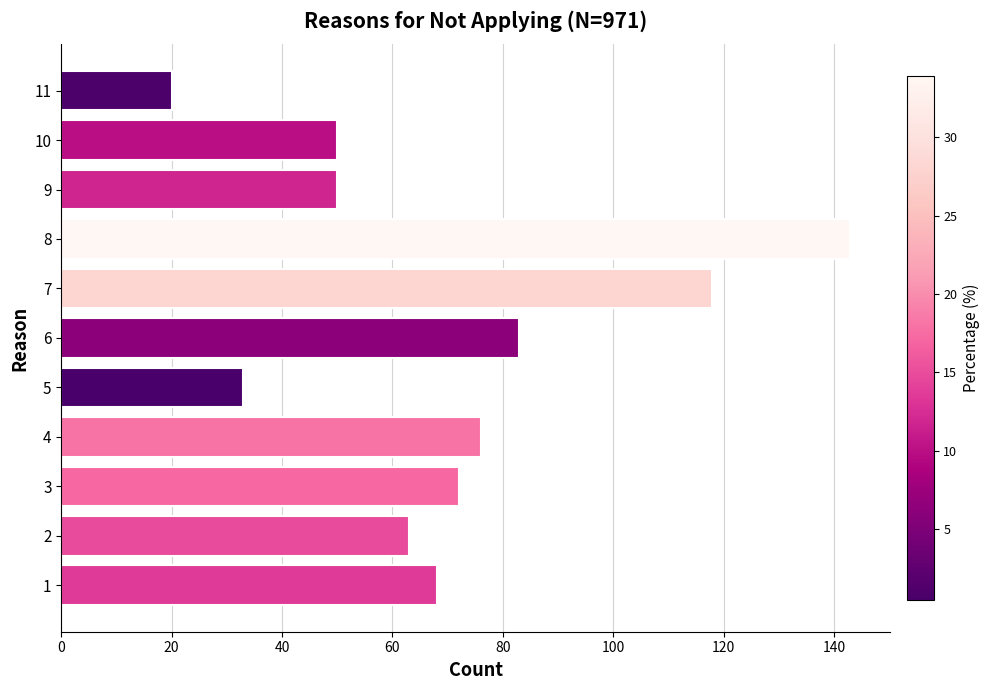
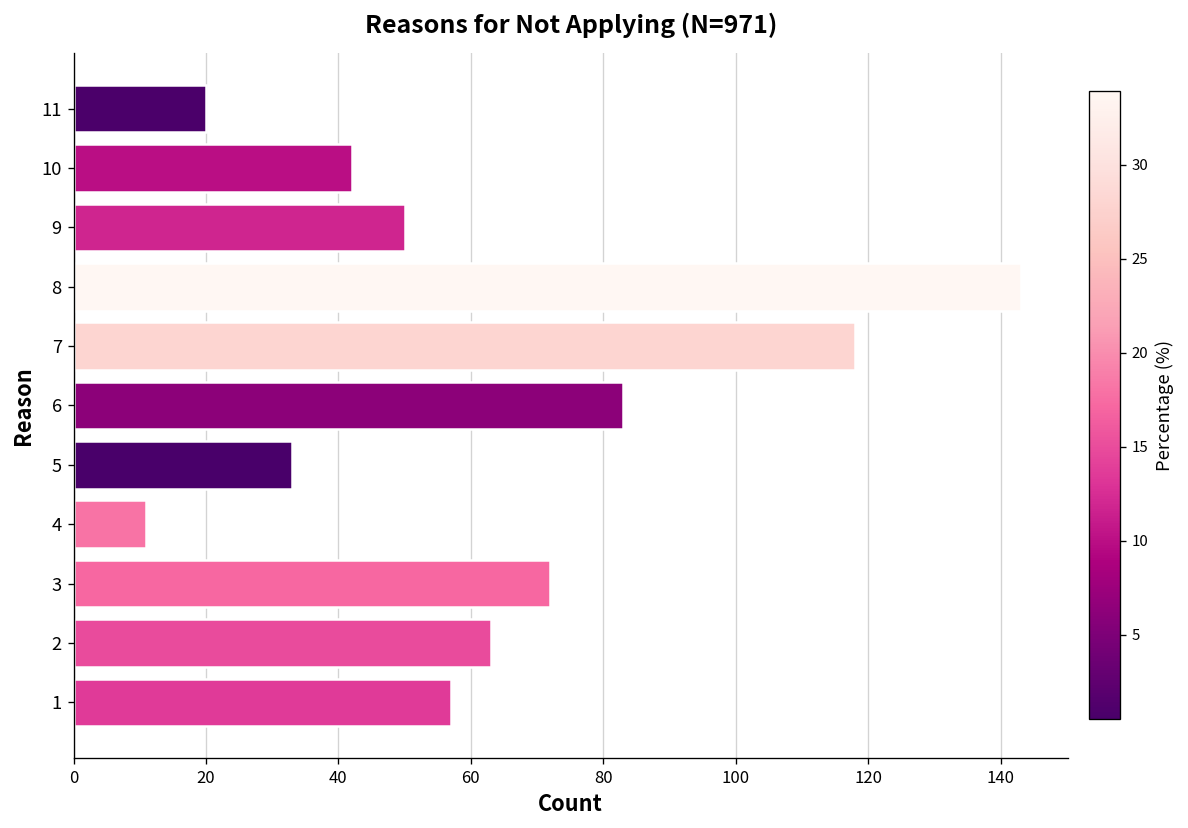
  {
    "11": 20,
-   "10": 50,
+   "10": 42,
    "9": 50,
    "8": 143,
    "7": 118,
    "6": 83,
    "5": 33,
-   "4": 76,
+   "4": 11,
    "3": 72,
    "2": 63,
-   "1": 68
+   "1": 57
  }
